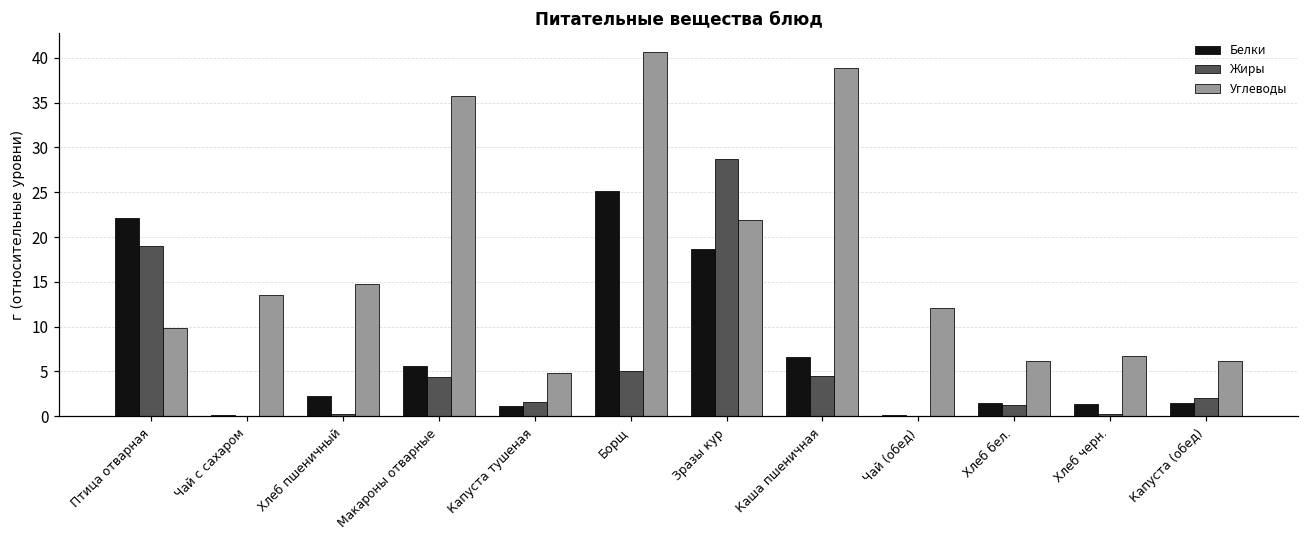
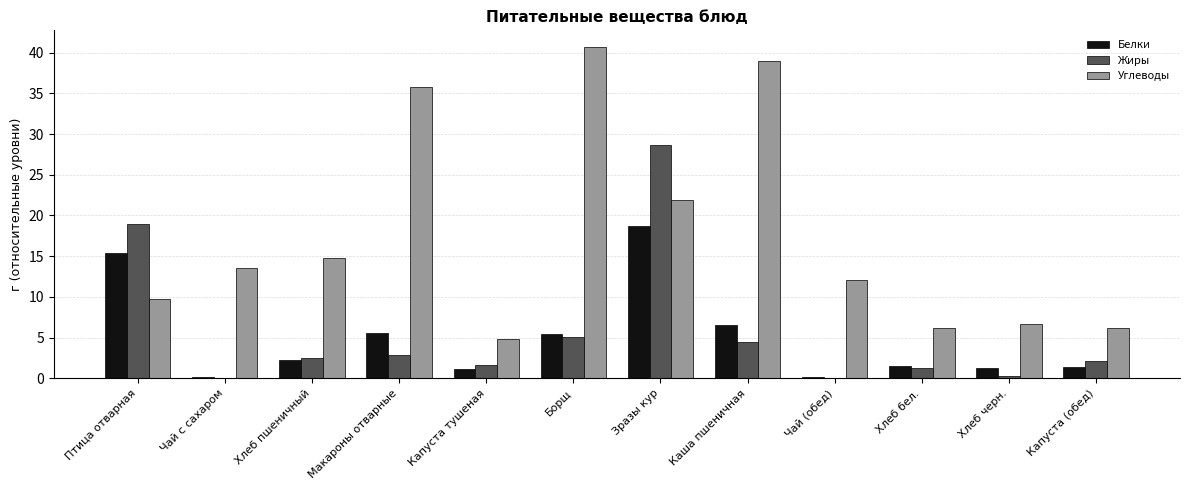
  {
    "Белки": {
-     "Птица отварная": 22,
+     "Птица отварная": 15,
      "Хлеб пшеничный": 2,
      "Макароны отварные": 6,
      "Капуста тушеная": 1,
-     "Борщ": 25,
+     "Борщ": 6,
      "Зразы кур": 19,
      "Каша пшеничная": 7,
      "Хлеб бел.": 2,
      "Хлеб черн.": 1,
      "Капуста (обед)": 1
    },
    "Жиры": {
      "Птица отварная": 19,
      "Чай с сахаром": 0,
-     "Хлеб пшеничный": 0,
-     "Макароны отварные": 4,
+     "Хлеб пшеничный": 3,
+     "Макароны отварные": 3,
      "Капуста тушеная": 2,
      "Борщ": 5,
      "Зразы кур": 29,
      "Каша пшеничная": 4,
      "Чай (обед)": 0,
      "Хлеб бел.": 1,
      "Капуста (обед)": 2
    },
    "Углеводы": {
      "Птица отварная": 10,
      "Чай с сахаром": 14,
      "Хлеб пшеничный": 15,
      "Макароны отварные": 36,
      "Капуста тушеная": 5,
      "Борщ": 41,
      "Зразы кур": 22,
      "Каша пшеничная": 39,
      "Чай (обед)": 12,
      "Хлеб бел.": 6,
      "Хлеб черн.": 7,
      "Капуста (обед)": 6
    }
  }
